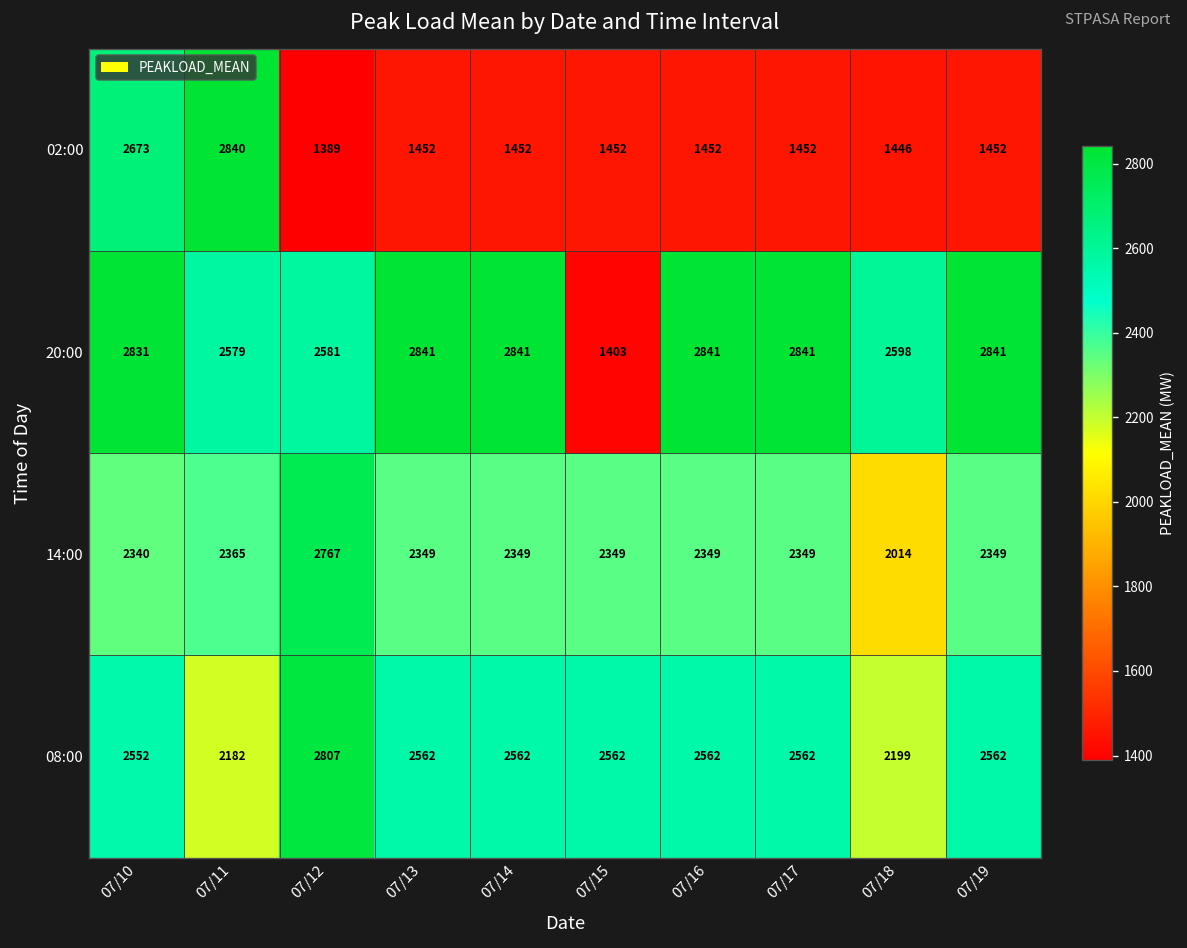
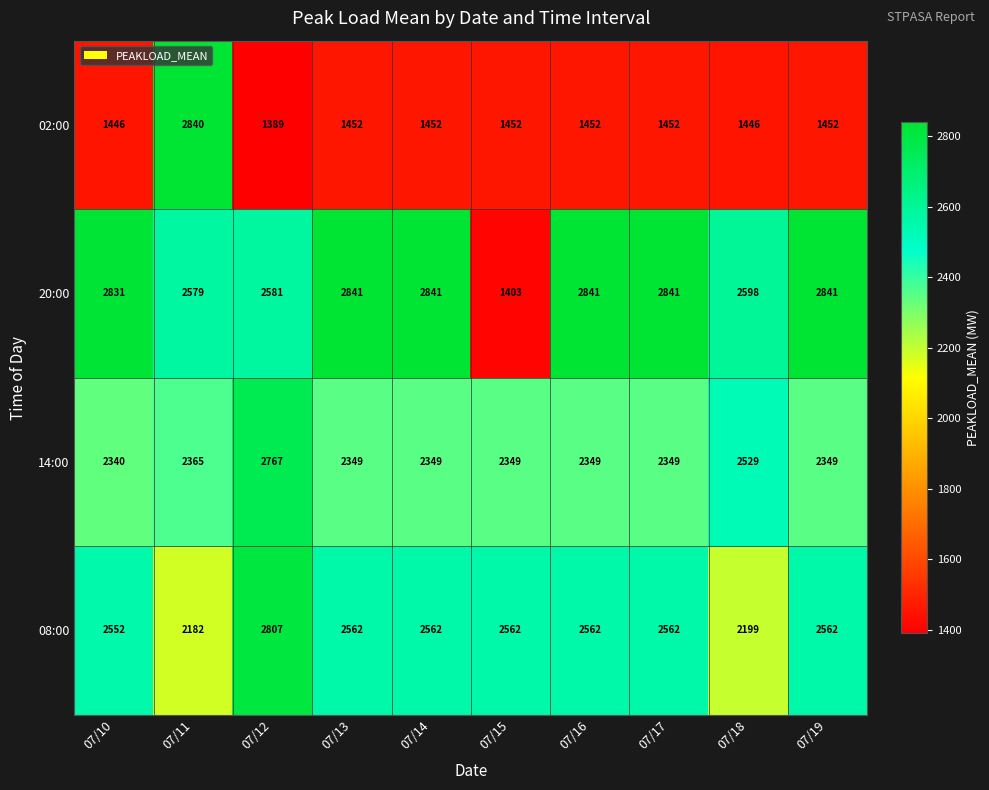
  {
    "02:00": {
-     "07/10": 2673,
+     "07/10": 1446,
      "07/11": 2840,
      "07/12": 1389,
      "07/13": 1452,
      "07/14": 1452,
      "07/15": 1452,
      "07/16": 1452,
      "07/17": 1452,
      "07/18": 1446,
      "07/19": 1452
    },
    "20:00": {
      "07/10": 2831,
      "07/11": 2579,
      "07/12": 2581,
      "07/13": 2841,
      "07/14": 2841,
      "07/15": 1403,
      "07/16": 2841,
      "07/17": 2841,
      "07/18": 2598,
      "07/19": 2841
    },
    "14:00": {
      "07/10": 2340,
      "07/11": 2365,
      "07/12": 2767,
      "07/13": 2349,
      "07/14": 2349,
      "07/15": 2349,
      "07/16": 2349,
      "07/17": 2349,
-     "07/18": 2014,
+     "07/18": 2529,
      "07/19": 2349
    },
    "08:00": {
      "07/10": 2552,
      "07/11": 2182,
      "07/12": 2807,
      "07/13": 2562,
      "07/14": 2562,
      "07/15": 2562,
      "07/16": 2562,
      "07/17": 2562,
      "07/18": 2199,
      "07/19": 2562
    }
  }
